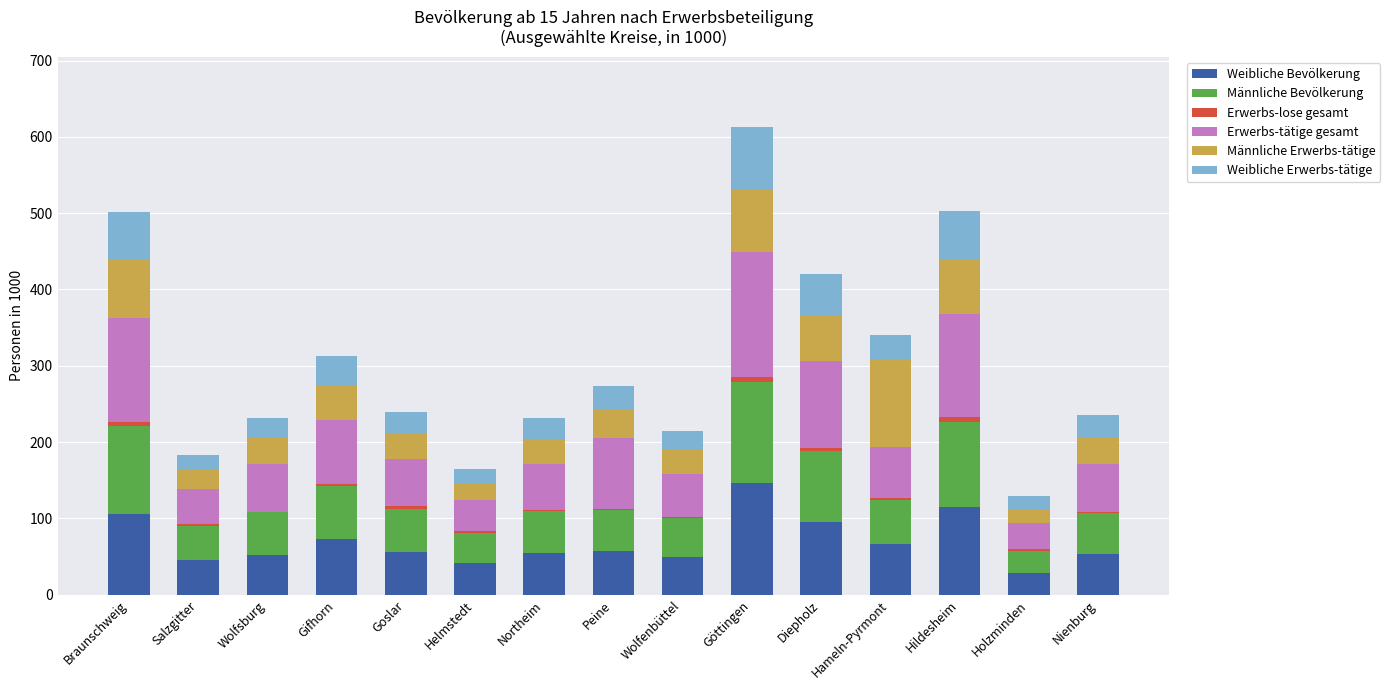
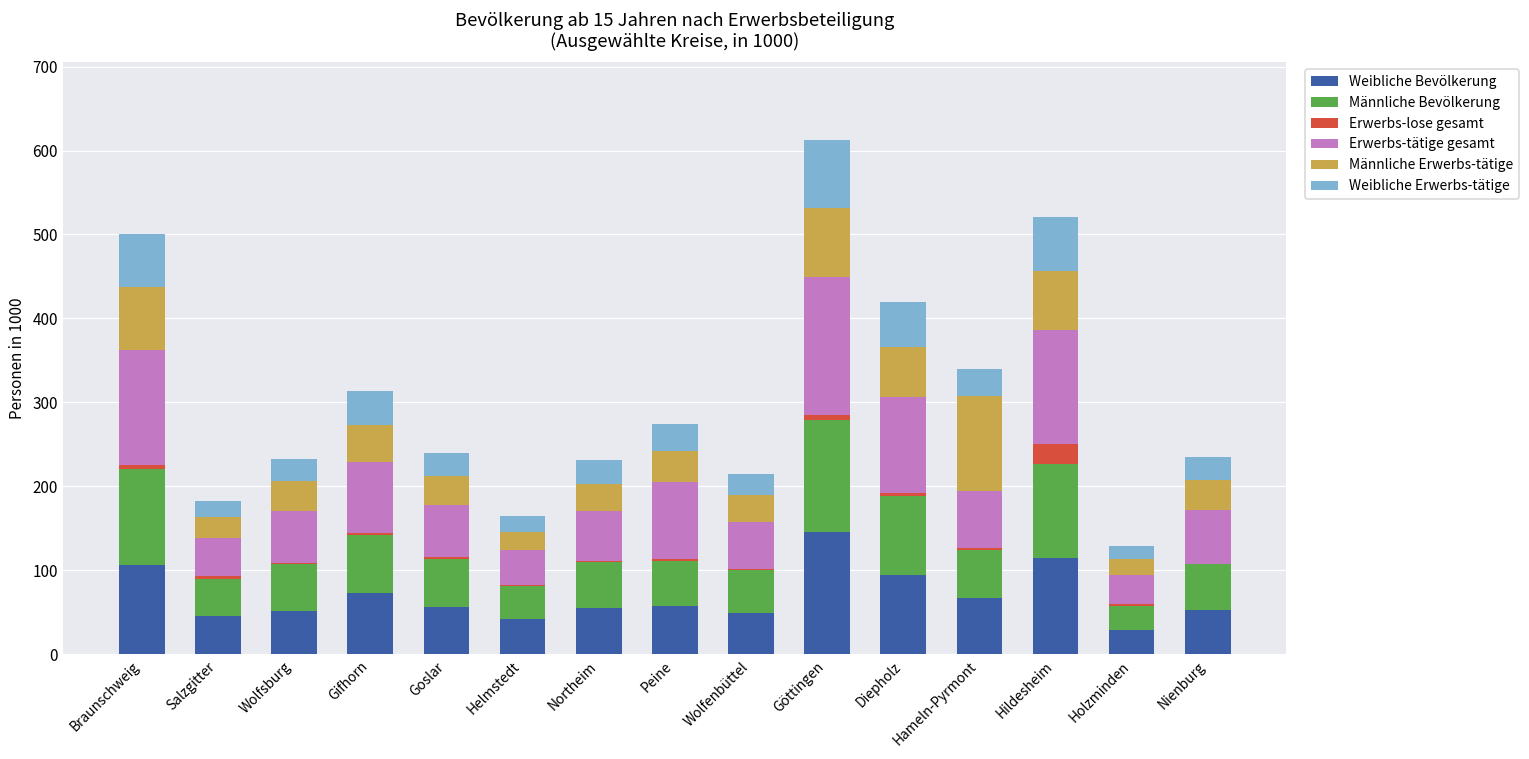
  {
    "Weibliche Bevölkerung": {
      "Braunschweig": 110,
      "Salzgitter": 50,
      "Wolfsburg": 50,
      "Gifhorn": 70,
      "Goslar": 60,
      "Helmstedt": 40,
      "Northeim": 60,
      "Peine": 60,
      "Wolfenbüttel": 50,
      "Göttingen": 150,
      "Diepholz": 100,
      "Hameln-Pyrmont": 70,
      "Hildesheim": 120,
      "Holzminden": 30,
      "Nienburg": 50
    },
    "Männliche Bevölkerung": {
      "Braunschweig": 120,
      "Salzgitter": 40,
      "Wolfsburg": 60,
      "Gifhorn": 70,
      "Goslar": 60,
      "Helmstedt": 40,
      "Northeim": 60,
      "Peine": 50,
      "Wolfenbüttel": 50,
      "Göttingen": 130,
      "Diepholz": 90,
      "Hameln-Pyrmont": 60,
      "Hildesheim": 110,
      "Holzminden": 30,
      "Nienburg": 50
    },
    "Erwerbs­lose gesamt": {
      "Braunschweig": 10,
      "Göttingen": 10,
-     "Hildesheim": 10
+     "Hildesheim": 20
    },
    "Erwerbs­tätige gesamt": {
      "Braunschweig": 140,
      "Salzgitter": 50,
      "Wolfsburg": 60,
      "Gifhorn": 80,
      "Goslar": 60,
      "Helmstedt": 40,
      "Northeim": 60,
      "Peine": 90,
      "Wolfenbüttel": 60,
      "Göttingen": 160,
      "Diepholz": 110,
      "Hameln-Pyrmont": 70,
      "Hildesheim": 140,
      "Holzminden": 30,
      "Nienburg": 60
    },
    "Männliche Erwerbs­tätige": {
      "Braunschweig": 80,
      "Salzgitter": 30,
      "Wolfsburg": 40,
      "Gifhorn": 40,
      "Goslar": 30,
      "Helmstedt": 20,
      "Northeim": 30,
      "Peine": 40,
      "Wolfenbüttel": 30,
      "Göttingen": 80,
      "Diepholz": 60,
      "Hameln-Pyrmont": 110,
      "Hildesheim": 70,
      "Holzminden": 20,
      "Nienburg": 40
    },
    "Weibliche Erwerbs­tätige": {
      "Braunschweig": 60,
      "Salzgitter": 20,
      "Wolfsburg": 30,
      "Gifhorn": 40,
      "Goslar": 30,
      "Helmstedt": 20,
      "Northeim": 30,
      "Peine": 30,
      "Wolfenbüttel": 30,
      "Göttingen": 80,
      "Diepholz": 50,
      "Hameln-Pyrmont": 30,
      "Hildesheim": 70,
      "Holzminden": 20,
      "Nienburg": 30
    }
  }
